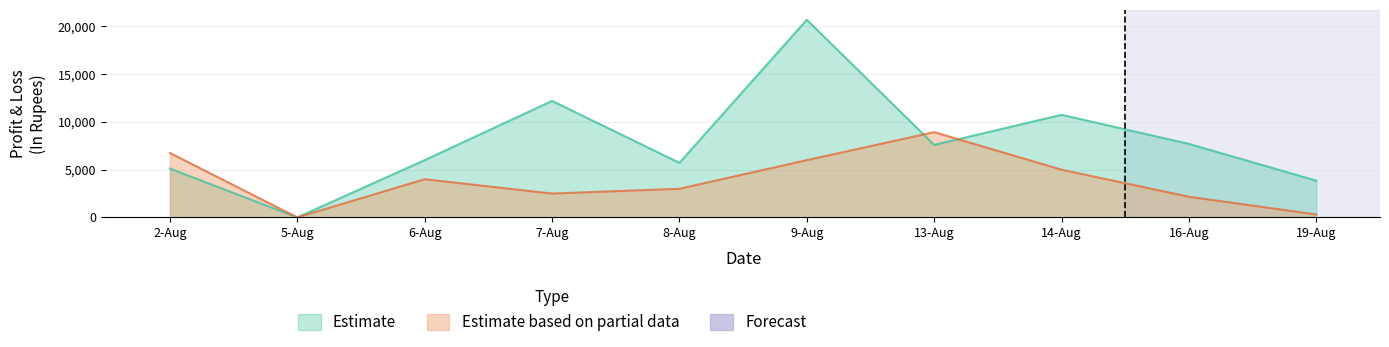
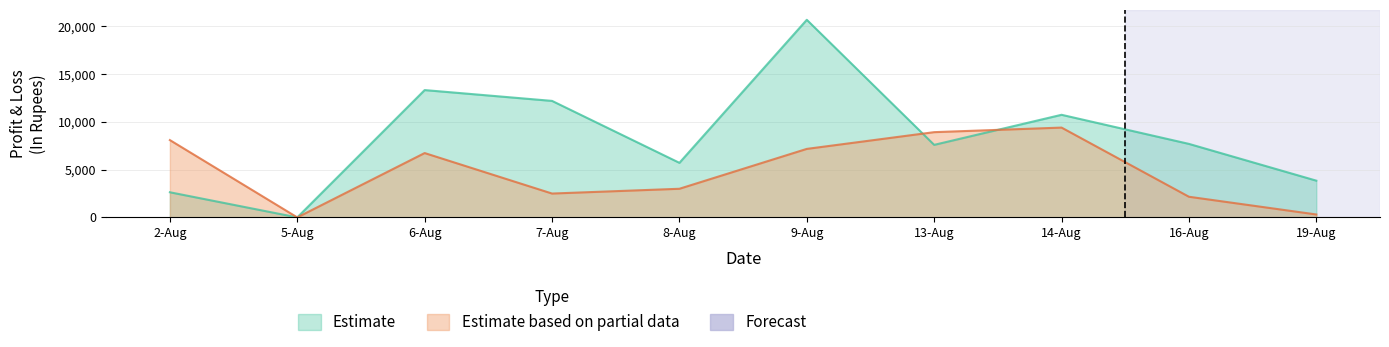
  {
    "Estimate": {
-     "2-Aug": "5,000",
-     "6-Aug": "6,000",
+     "2-Aug": "3,000",
+     "6-Aug": "13,000",
      "7-Aug": "12,000",
      "8-Aug": "6,000",
      "9-Aug": "21,000",
      "13-Aug": "8,000",
      "14-Aug": "11,000",
      "16-Aug": "8,000",
      "19-Aug": "4,000"
    },
    "Estimate based on partial data": {
-     "2-Aug": "7,000",
-     "6-Aug": "4,000",
+     "2-Aug": "8,000",
+     "6-Aug": "7,000",
      "7-Aug": "3,000",
      "8-Aug": "3,000",
-     "9-Aug": "6,000",
+     "9-Aug": "7,000",
      "13-Aug": "9,000",
-     "14-Aug": "5,000",
+     "14-Aug": "9,000",
      "16-Aug": "2,000",
      "19-Aug": "0"
    }
  }
